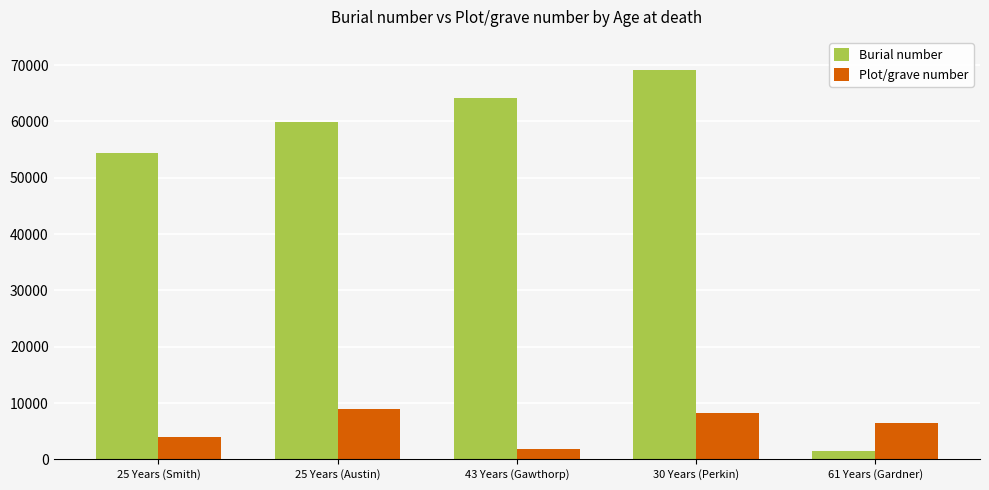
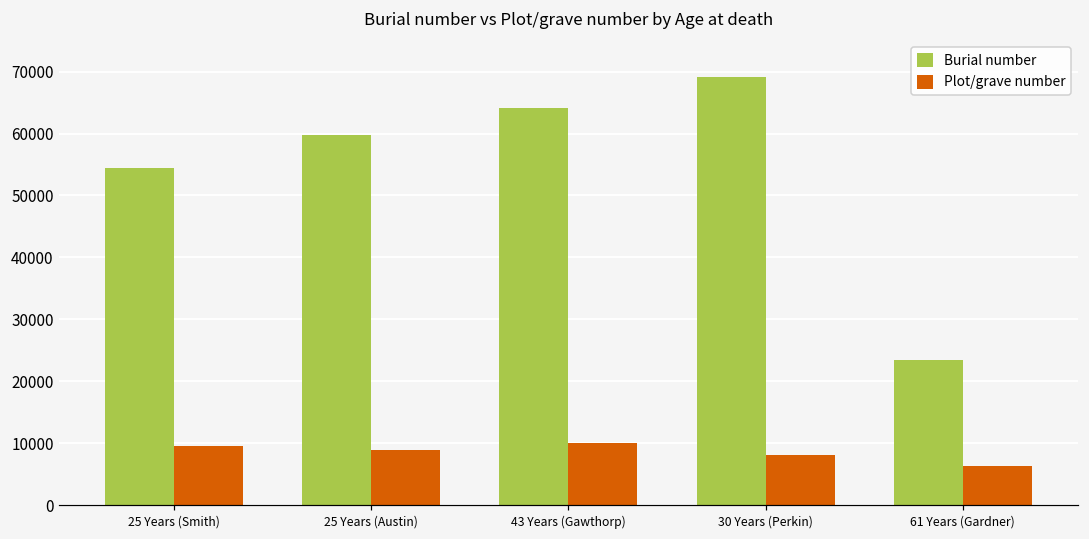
  {
    "Burial number": {
      "25 Years (Smith)": 54000,
      "25 Years (Austin)": 60000,
      "43 Years (Gawthorp)": 64000,
      "30 Years (Perkin)": 69000,
-     "61 Years (Gardner)": 2000
+     "61 Years (Gardner)": 23000
    },
    "Plot/grave number": {
-     "25 Years (Smith)": 4000,
+     "25 Years (Smith)": 10000,
      "25 Years (Austin)": 9000,
-     "43 Years (Gawthorp)": 2000,
+     "43 Years (Gawthorp)": 10000,
      "30 Years (Perkin)": 8000,
      "61 Years (Gardner)": 6000
    }
  }
